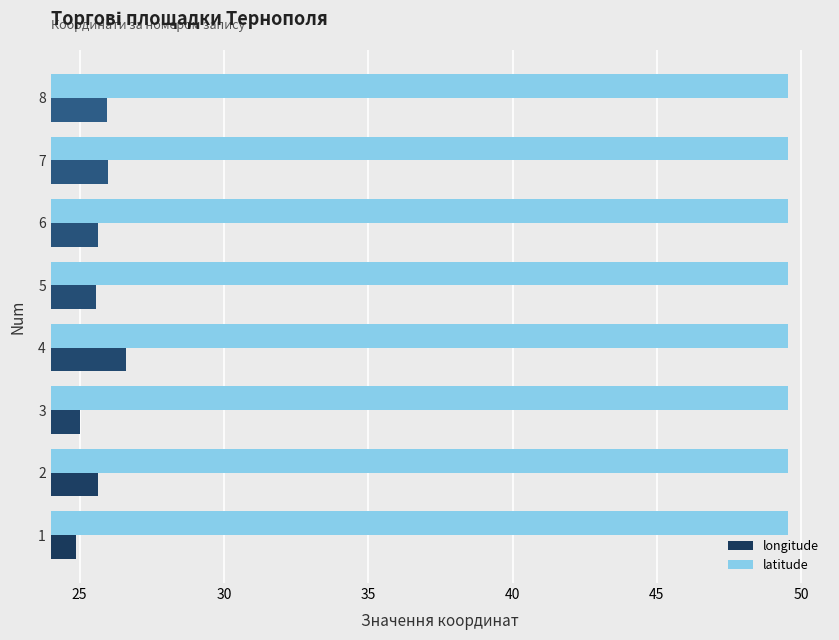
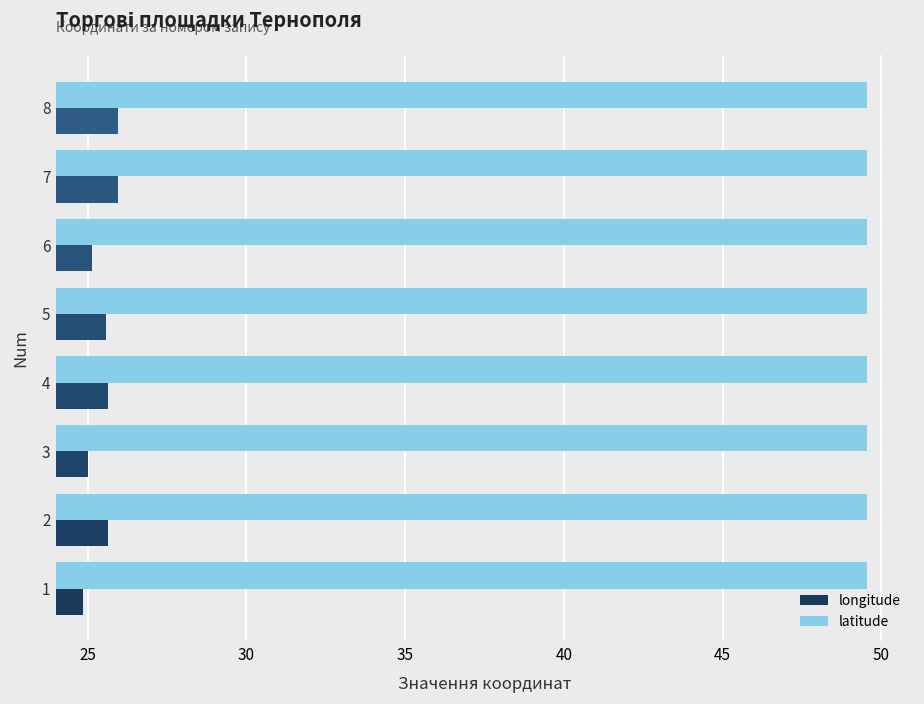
  {
    "longitude": {
      "8": 26.0,
      "7": 26.0,
-     "6": 25.6,
+     "6": 25.1,
      "5": 25.6,
-     "4": 26.6,
+     "4": 25.6,
      "3": 25.0,
      "2": 25.6,
      "1": 24.9
    },
    "latitude": {
      "8": 49.5,
      "7": 49.5,
      "6": 49.5,
      "5": 49.5,
      "4": 49.5,
      "3": 49.5,
      "2": 49.5,
      "1": 49.5
    }
  }
